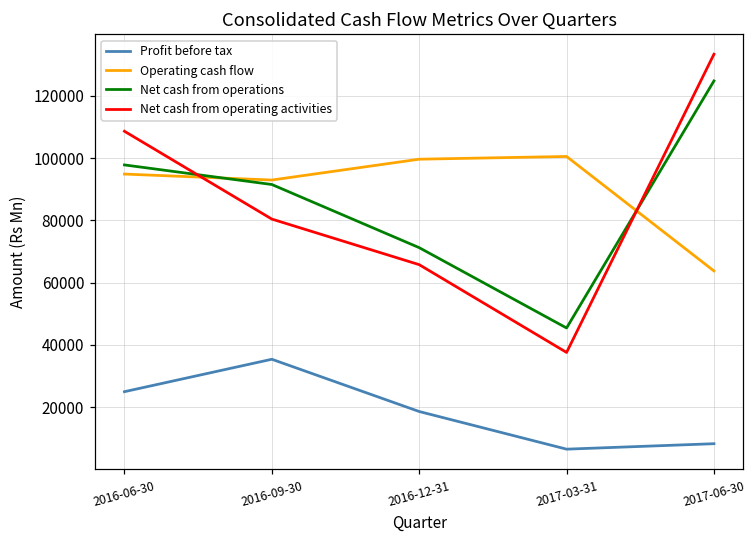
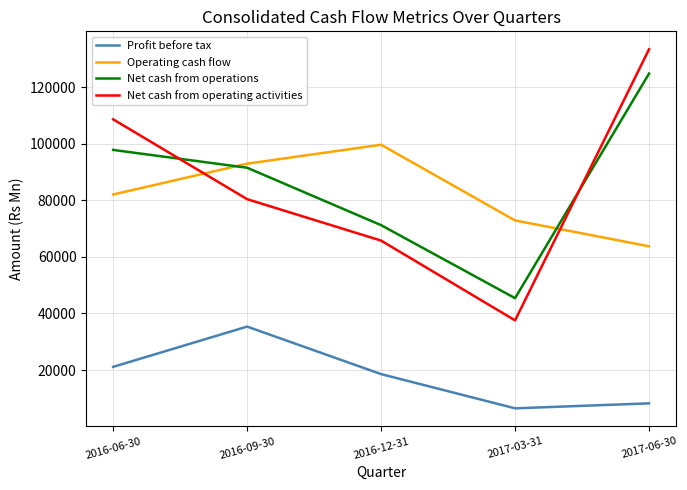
  {
    "Profit before tax": {
-     "2016-06-30": 25000,
+     "2016-06-30": 21000,
      "2016-09-30": 35000,
      "2016-12-31": 19000,
      "2017-03-31": 6000,
      "2017-06-30": 8000
    },
    "Operating cash flow": {
-     "2016-06-30": 95000,
+     "2016-06-30": 82000,
      "2016-09-30": 93000,
      "2016-12-31": 100000,
-     "2017-03-31": 101000,
+     "2017-03-31": 73000,
      "2017-06-30": 64000
    },
    "Net cash from operations": {
      "2016-06-30": 98000,
      "2016-09-30": 92000,
      "2016-12-31": 71000,
      "2017-03-31": 45000,
      "2017-06-30": 125000
    },
    "Net cash from operating activities": {
      "2016-06-30": 109000,
      "2016-09-30": 80000,
      "2016-12-31": 66000,
      "2017-03-31": 38000,
      "2017-06-30": 133000
    }
  }
